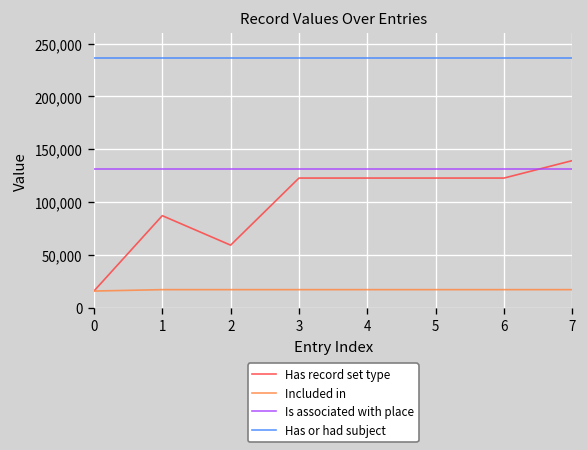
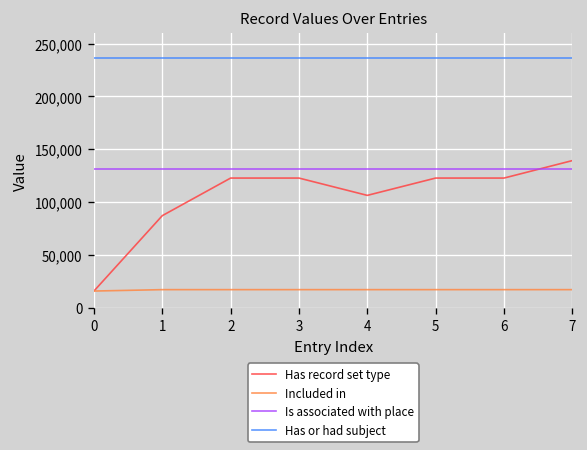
  {
    "Has record set type": {
      "1": "90,000",
-     "2": "60,000",
+     "2": "120,000",
      "3": "120,000",
-     "4": "120,000",
+     "4": "110,000",
      "5": "120,000",
      "6": "120,000",
      "7": "140,000"
    },
    "Included in": {
      "1": "20,000",
      "2": "20,000",
      "3": "20,000",
      "4": "20,000",
      "5": "20,000",
      "6": "20,000",
      "7": "20,000"
    },
    "Is associated with place": {
      "0": "130,000",
      "1": "130,000",
      "2": "130,000",
      "3": "130,000",
      "4": "130,000",
      "5": "130,000",
      "6": "130,000",
      "7": "130,000"
    },
    "Has or had subject": {
      "0": "240,000",
      "1": "240,000",
      "2": "240,000",
      "3": "240,000",
      "4": "240,000",
      "5": "240,000",
      "6": "240,000",
      "7": "240,000"
    }
  }
